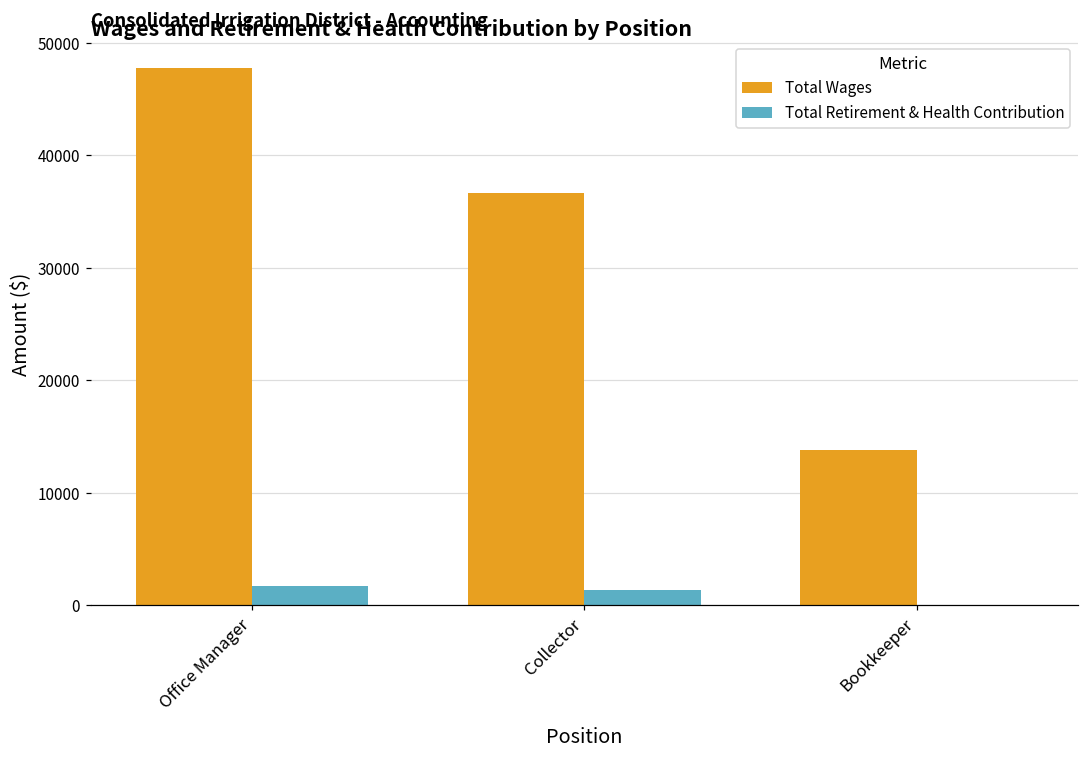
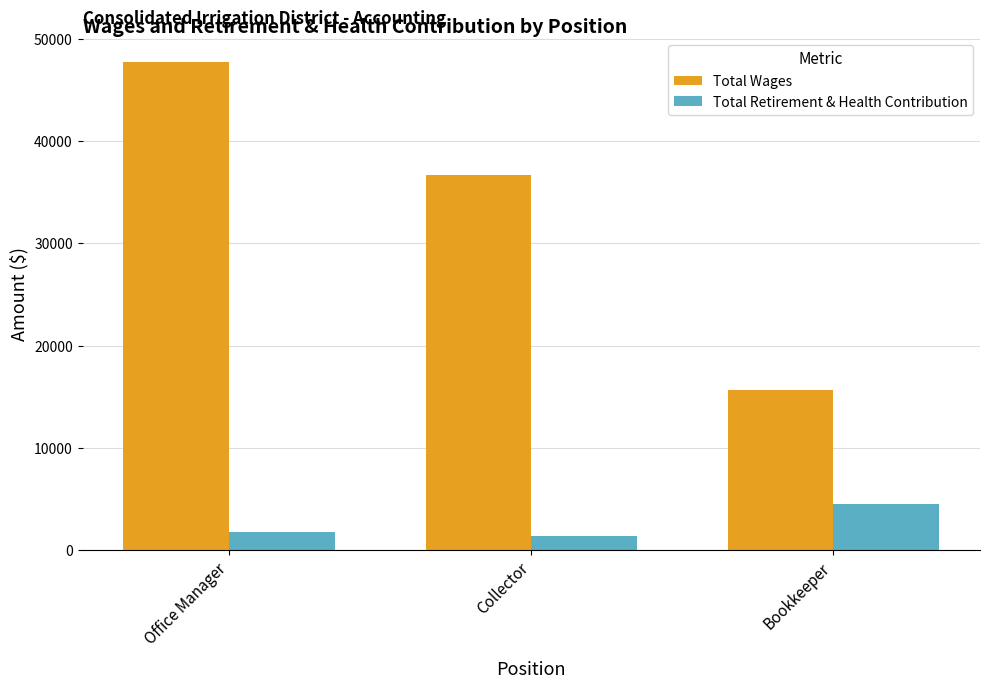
  {
    "Total Wages": {
      "Office Manager": 47700,
      "Collector": 36600,
-     "Bookkeeper": 13800
+     "Bookkeeper": 15600
    },
    "Total Retirement & Health Contribution": {
      "Office Manager": 1700,
      "Collector": 1400,
-     "Bookkeeper": 0
+     "Bookkeeper": 4500
    }
  }
